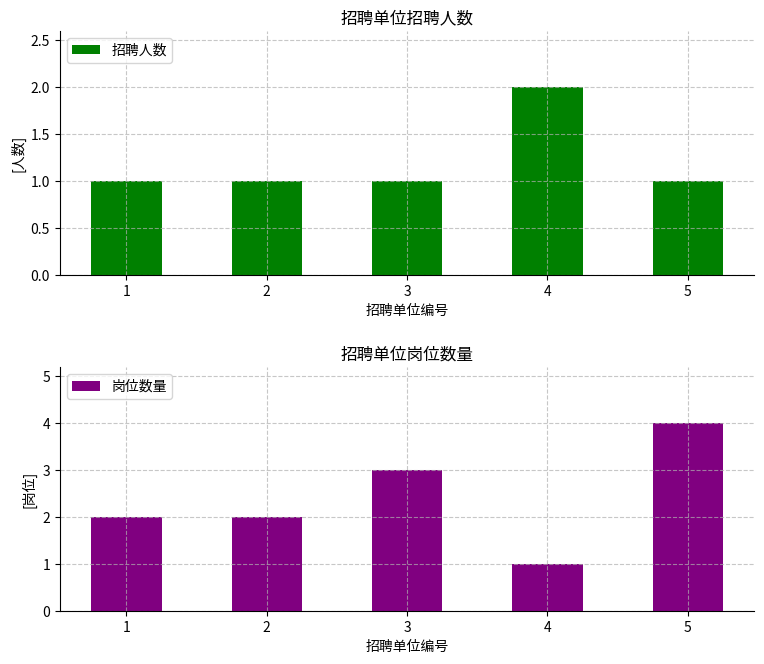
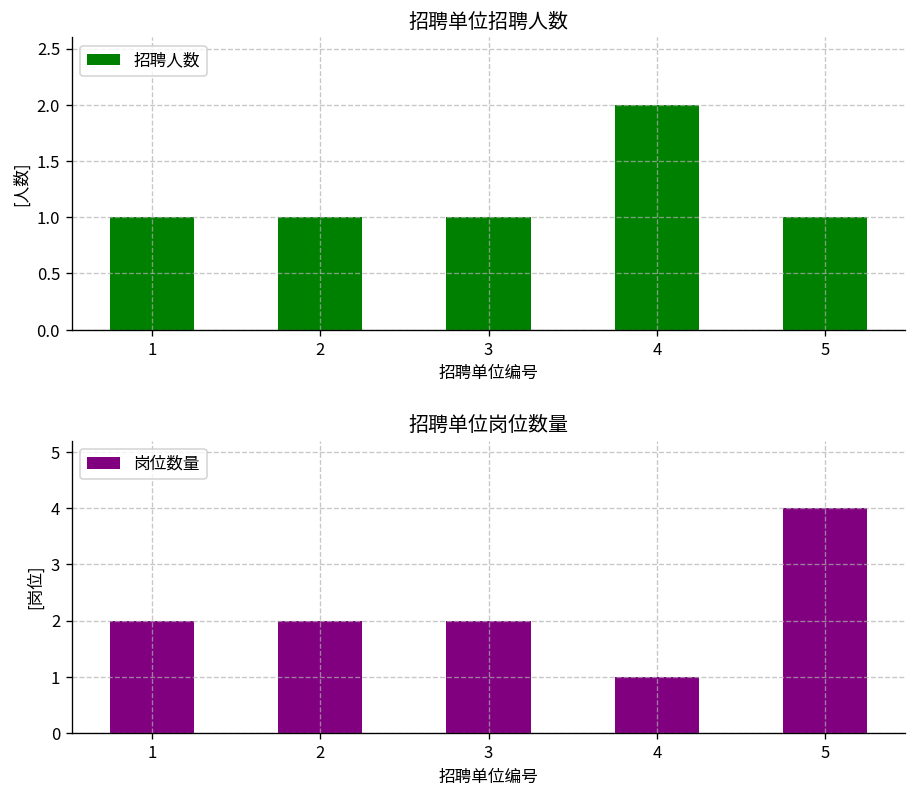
  {
    "招聘单位招聘人数": {
      "1": 1.0,
      "2": 1.0,
      "3": 1.0,
      "4": 2.0,
      "5": 1.0
    },
    "招聘单位岗位数量": {
      "1": 2,
      "2": 2,
-     "3": 3,
+     "3": 2,
      "4": 1,
      "5": 4
    }
  }
